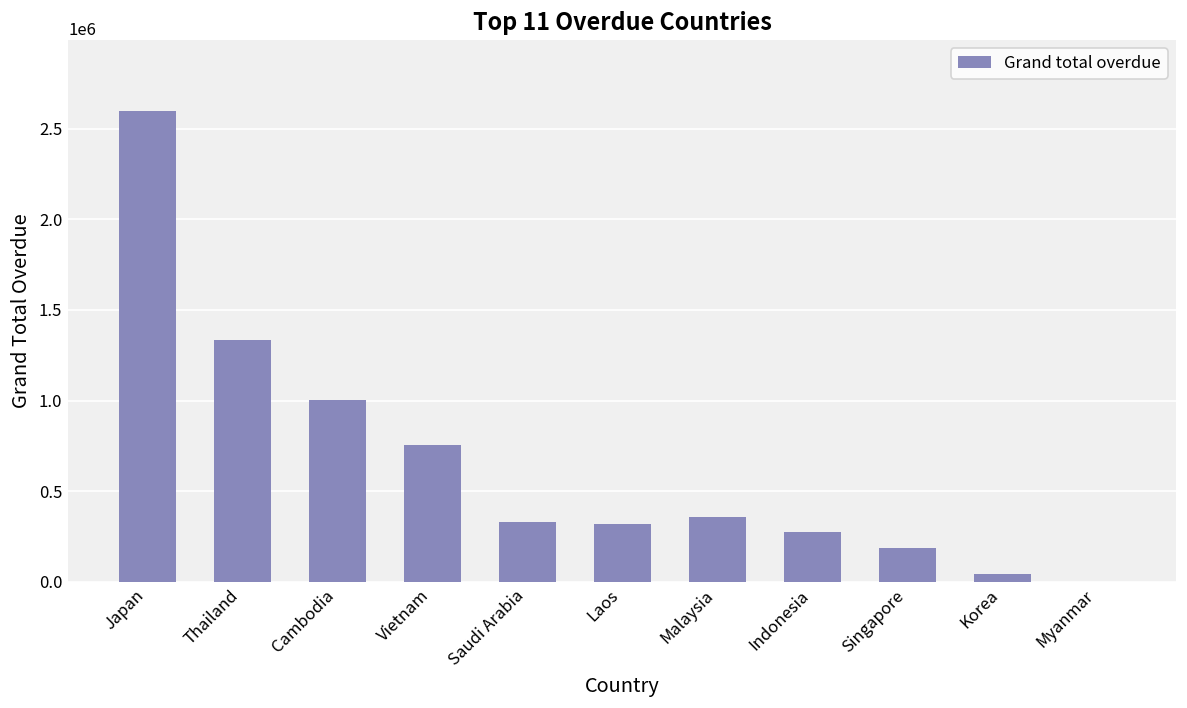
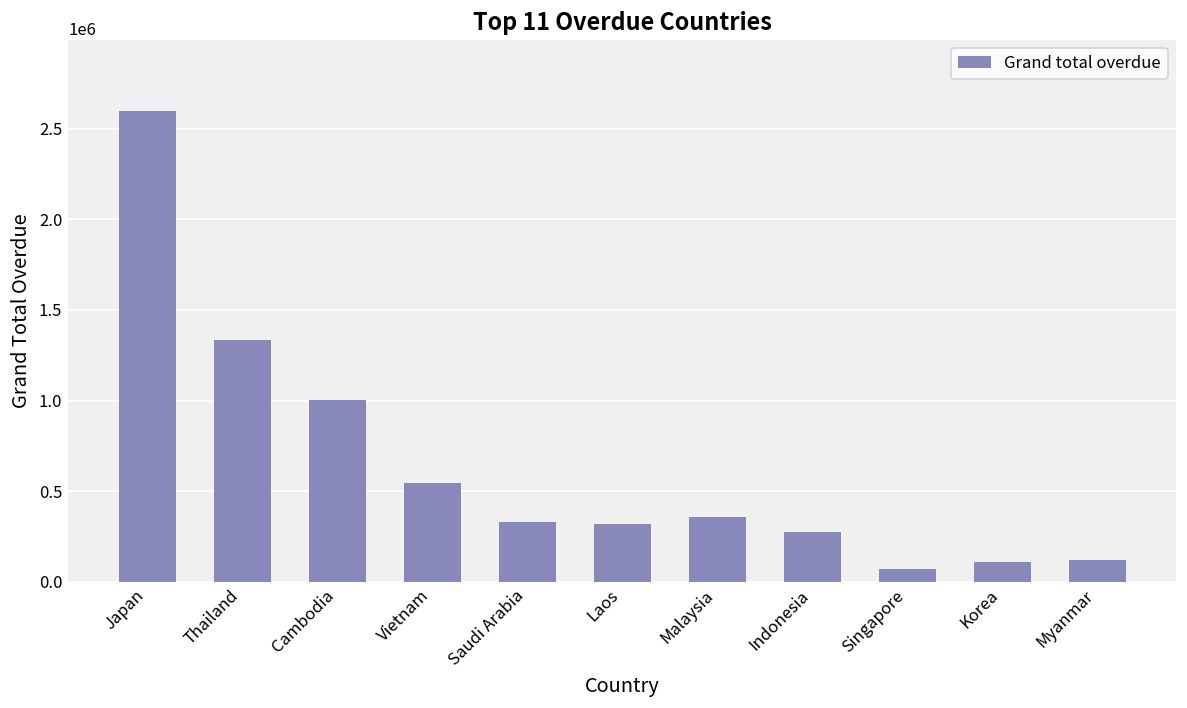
  {
    "Japan": 2600000,
    "Thailand": 1340000,
    "Cambodia": 1010000,
-   "Vietnam": 750000,
+   "Vietnam": 550000,
    "Saudi Arabia": 330000,
    "Laos": 320000,
    "Malaysia": 360000,
    "Indonesia": 270000,
-   "Singapore": 180000,
-   "Korea": 40000,
-   "Myanmar": 0
+   "Singapore": 70000,
+   "Korea": 110000,
+   "Myanmar": 120000
  }
